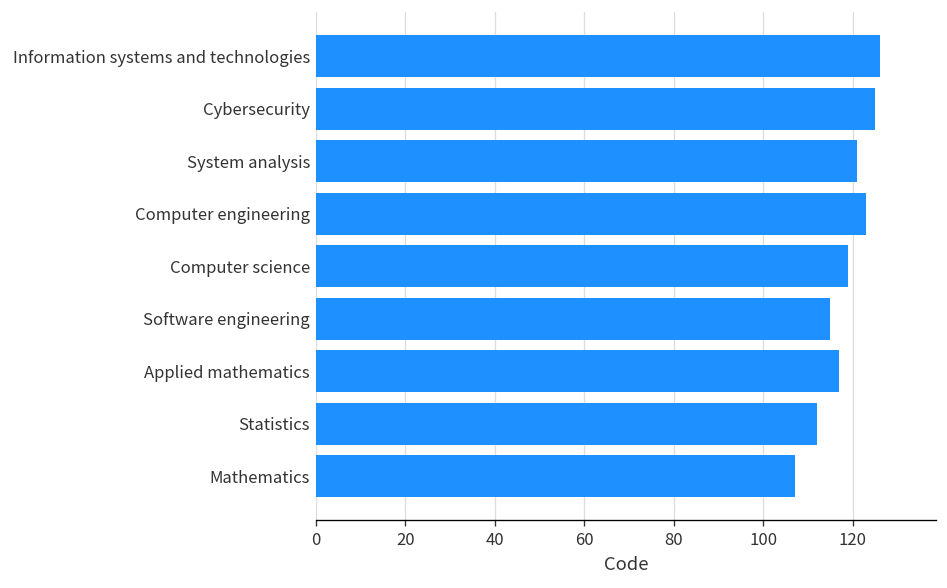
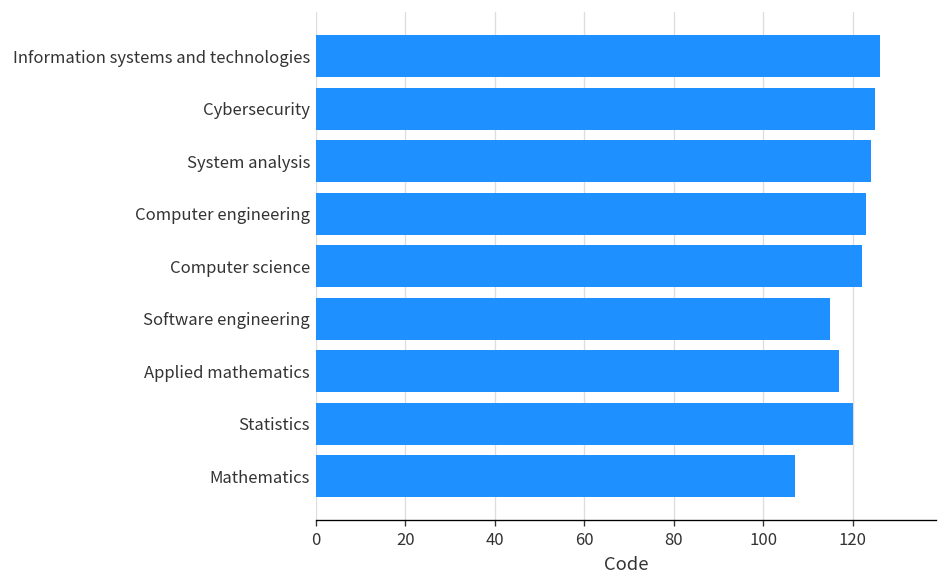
  {
    "Information systems and technologies": 126,
    "Cybersecurity": 125,
-   "System analysis": 121,
+   "System analysis": 124,
    "Computer engineering": 123,
-   "Computer science": 119,
+   "Computer science": 122,
    "Software engineering": 115,
    "Applied mathematics": 117,
-   "Statistics": 112,
+   "Statistics": 120,
    "Mathematics": 107
  }
